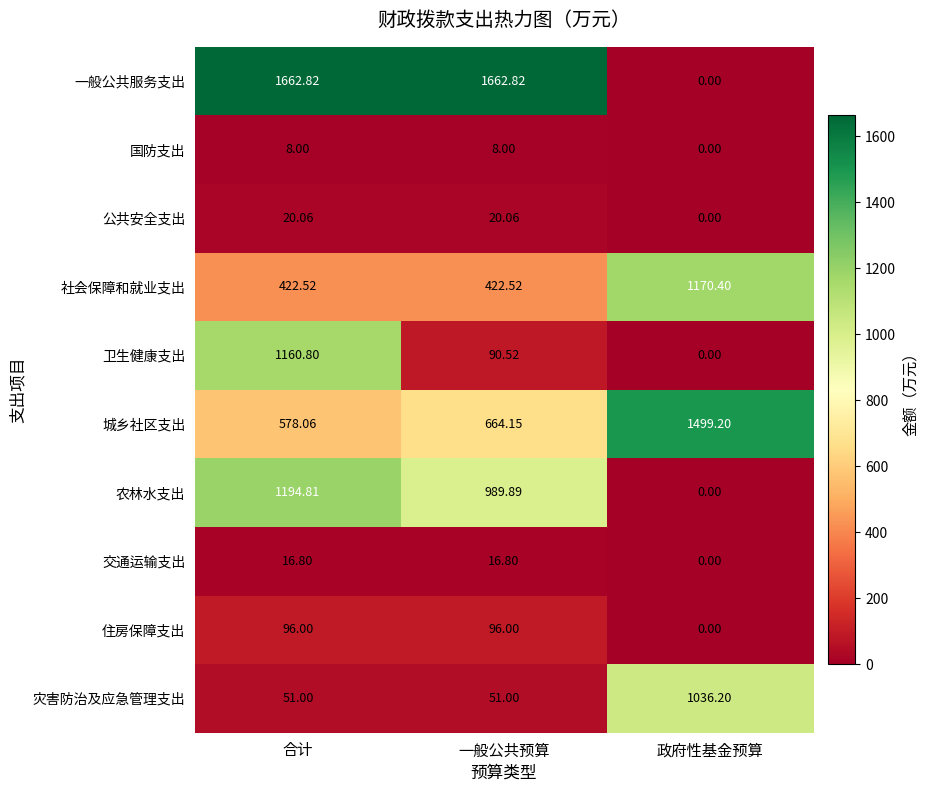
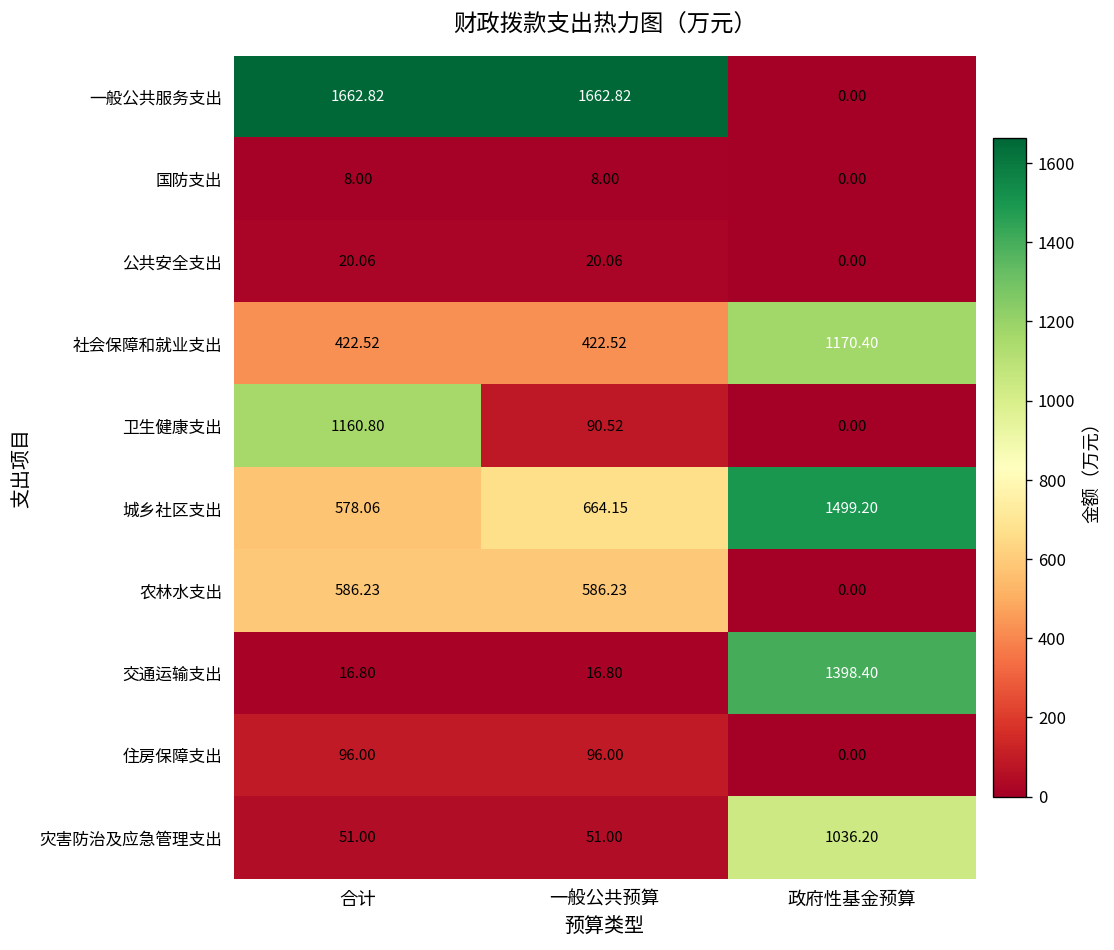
  {
    "一般公共服务支出": {
      "合计": 1662.82,
      "一般公共预算": 1662.82,
      "政府性基金预算": 0.00
    },
    "国防支出": {
      "合计": 8.00,
      "一般公共预算": 8.00,
      "政府性基金预算": 0.00
    },
    "公共安全支出": {
      "合计": 20.06,
      "一般公共预算": 20.06,
      "政府性基金预算": 0.00
    },
    "社会保障和就业支出": {
      "合计": 422.52,
      "一般公共预算": 422.52,
      "政府性基金预算": 1170.40
    },
    "卫生健康支出": {
      "合计": 1160.80,
      "一般公共预算": 90.52,
      "政府性基金预算": 0.00
    },
    "城乡社区支出": {
      "合计": 578.06,
      "一般公共预算": 664.15,
      "政府性基金预算": 1499.20
    },
    "农林水支出": {
-     "合计": 1194.81,
-     "一般公共预算": 989.89,
+     "合计": 586.23,
+     "一般公共预算": 586.23,
      "政府性基金预算": 0.00
    },
    "交通运输支出": {
      "合计": 16.80,
      "一般公共预算": 16.80,
-     "政府性基金预算": 0.00
+     "政府性基金预算": 1398.40
    },
    "住房保障支出": {
      "合计": 96.00,
      "一般公共预算": 96.00,
      "政府性基金预算": 0.00
    },
    "灾害防治及应急管理支出": {
      "合计": 51.00,
      "一般公共预算": 51.00,
      "政府性基金预算": 1036.20
    }
  }
